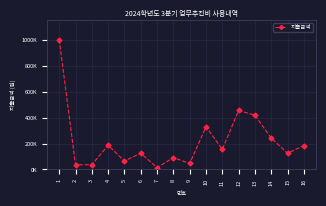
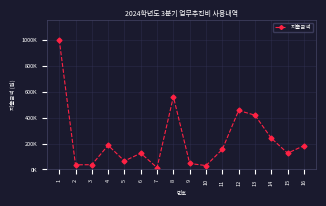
  {
    "1": 1010000,
    "2": 40000,
    "3": 40000,
    "4": 190000,
    "5": 70000,
    "6": 130000,
    "7": 10000,
-   "8": 90000,
+   "8": 560000,
    "9": 50000,
-   "10": 330000,
+   "10": 30000,
    "11": 160000,
    "12": 460000,
    "13": 420000,
    "14": 240000,
    "15": 130000,
    "16": 180000
  }
